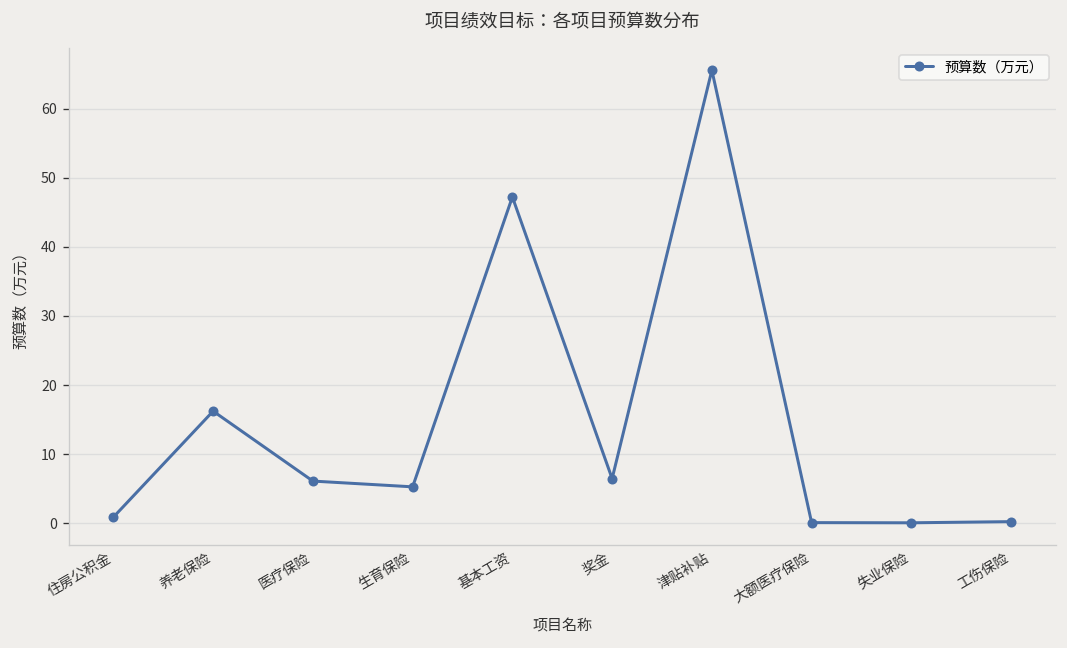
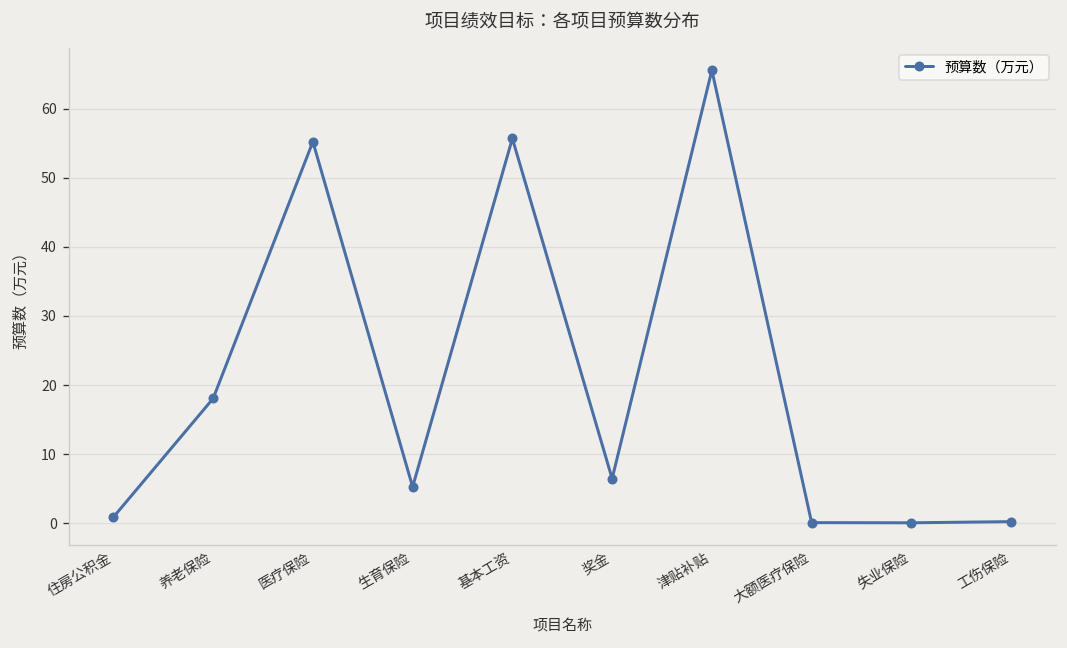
  {
    "住房公积金": 1,
-   "养老保险": 16,
-   "医疗保险": 6,
+   "养老保险": 18,
+   "医疗保险": 55,
    "生育保险": 5,
-   "基本工资": 47,
+   "基本工资": 56,
    "奖金": 6,
    "津贴补贴": 66,
    "大额医疗保险": 0,
    "失业保险": 0,
    "工伤保险": 0
  }
